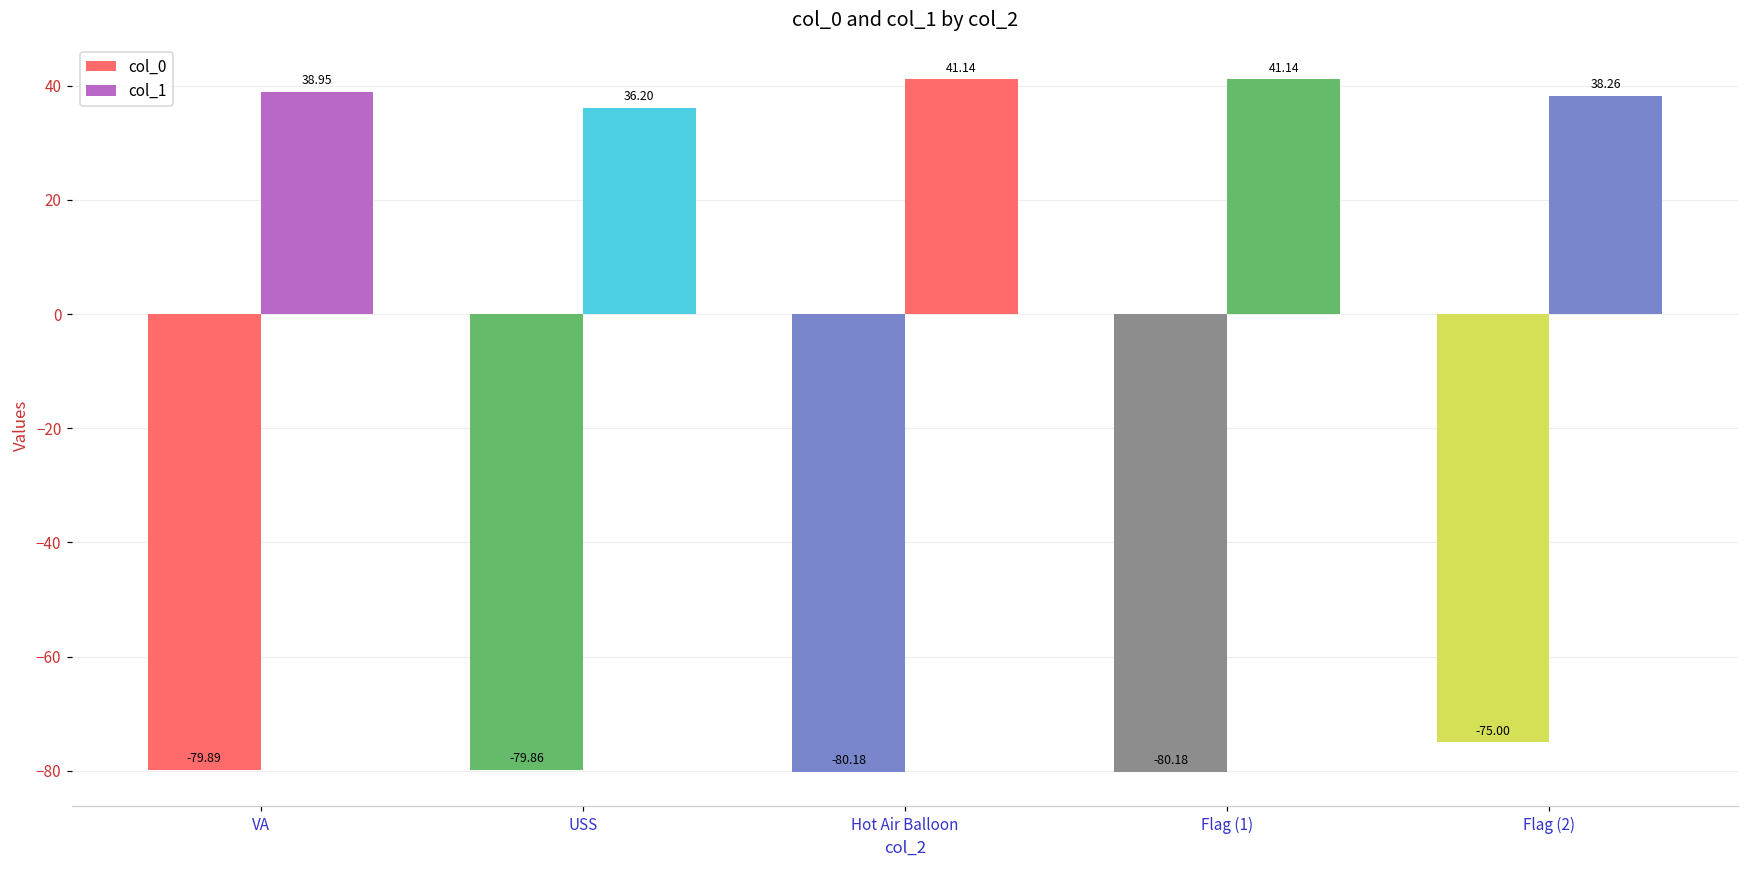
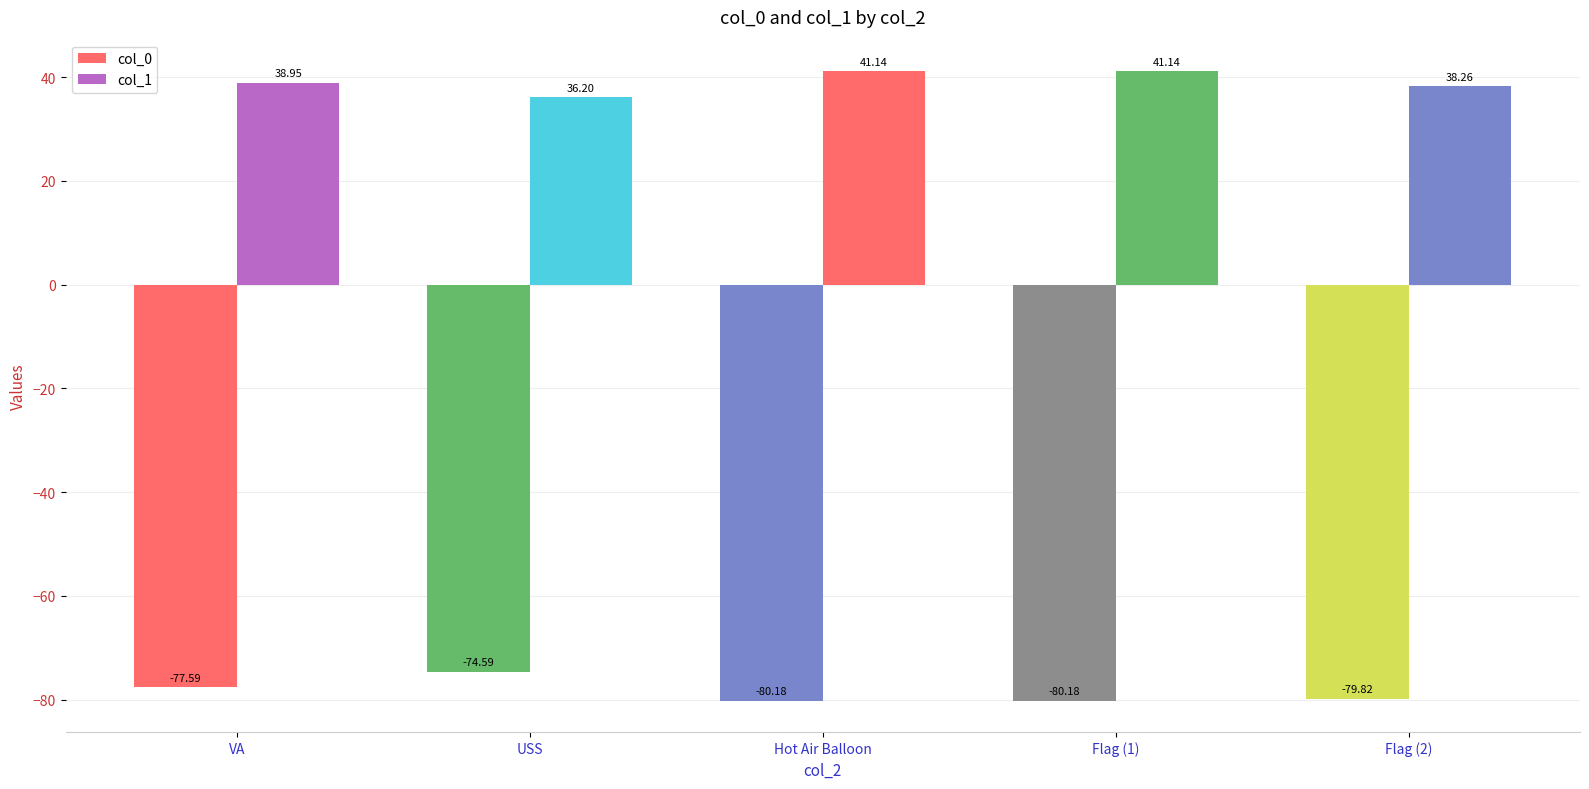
  {
    "col_0": {
-     "VA": -79.89,
-     "USS": -79.86,
+     "VA": -77.59,
+     "USS": -74.59,
      "Hot Air Balloon": -80.18,
      "Flag (1)": -80.18,
-     "Flag (2)": -75.00
+     "Flag (2)": -79.82
    },
    "col_1": {
      "VA": 38.95,
      "USS": 36.20,
      "Hot Air Balloon": 41.14,
      "Flag (1)": 41.14,
      "Flag (2)": 38.26
    }
  }
